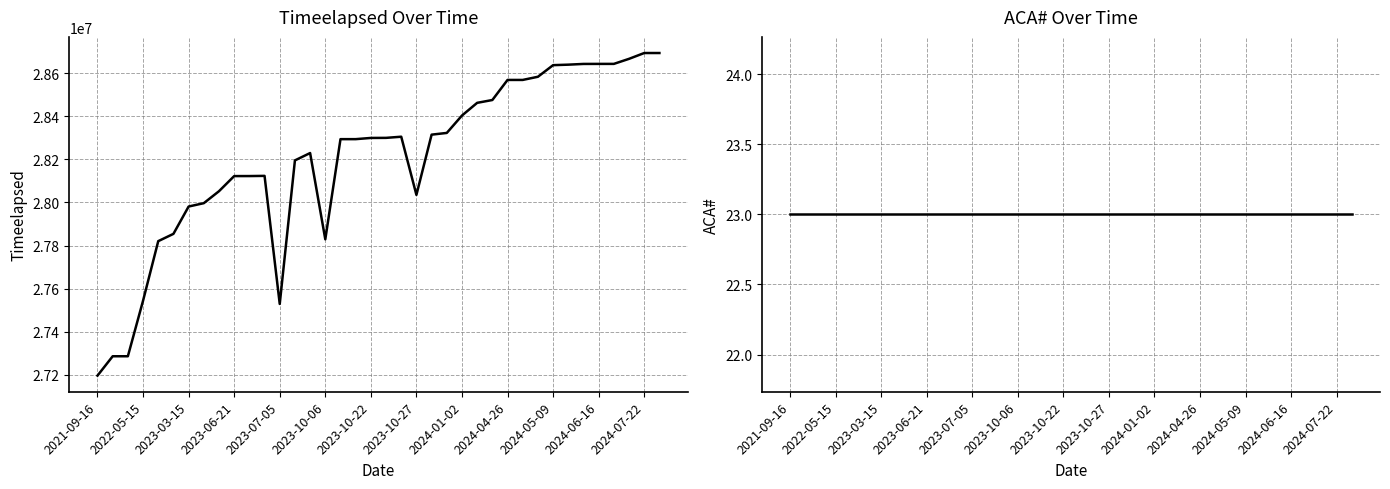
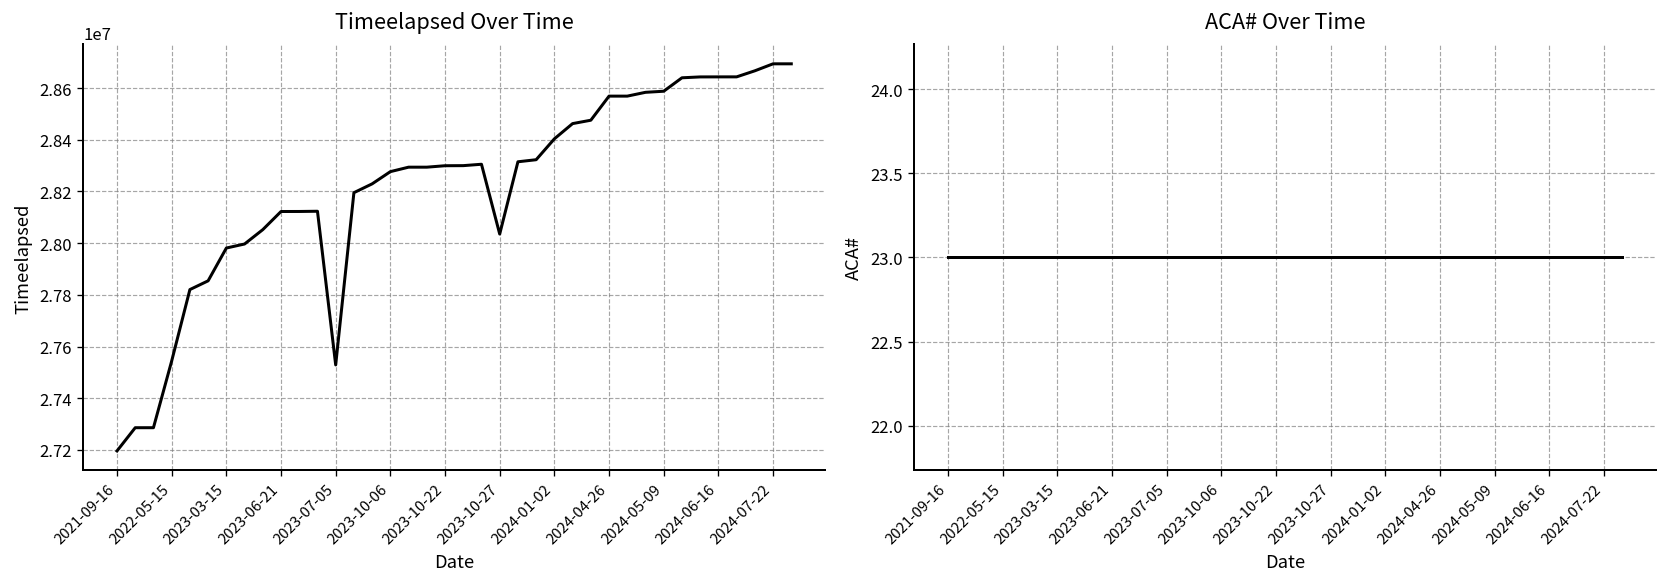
  {
    "Timeelapsed Over Time": {
      "2021-09-16": 27200000,
      "2022-05-15": 27540000,
      "2023-03-15": 27980000,
      "2023-07-05": 27530000,
-     "2023-10-06": 27830000,
+     "2023-10-06": 28280000,
      "2023-10-27": 28040000,
      "2024-01-02": 28400000,
-     "2024-05-09": 28640000
+     "2024-05-09": 28590000
    },
    "ACA# Over Time": {
      "2021-09-16": 23.00,
      "2022-05-15": 23.00,
      "2023-03-15": 23.00,
      "2023-07-05": 23.00,
      "2023-10-06": 23.00,
      "2023-10-27": 23.00,
      "2024-01-02": 23.00,
      "2024-05-09": 23.00
    }
  }
